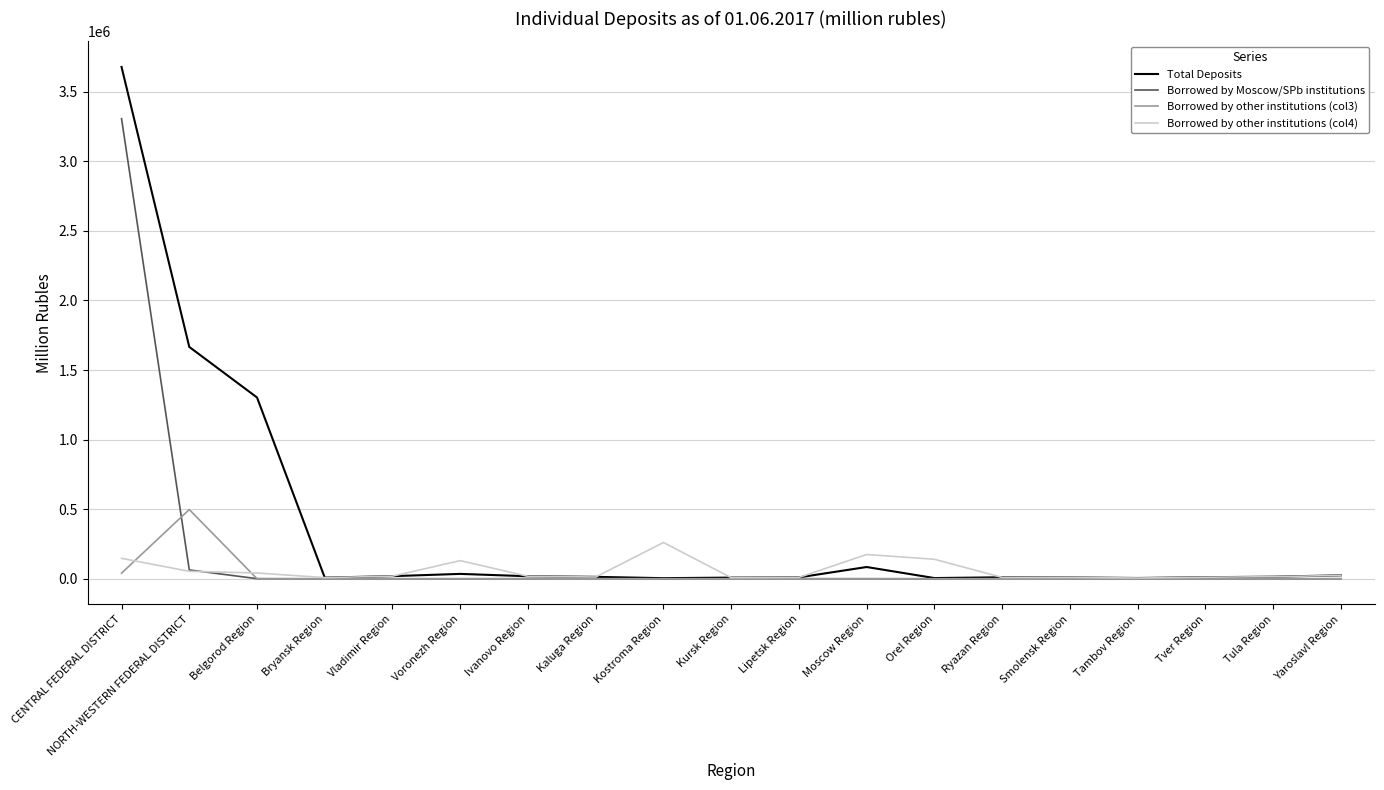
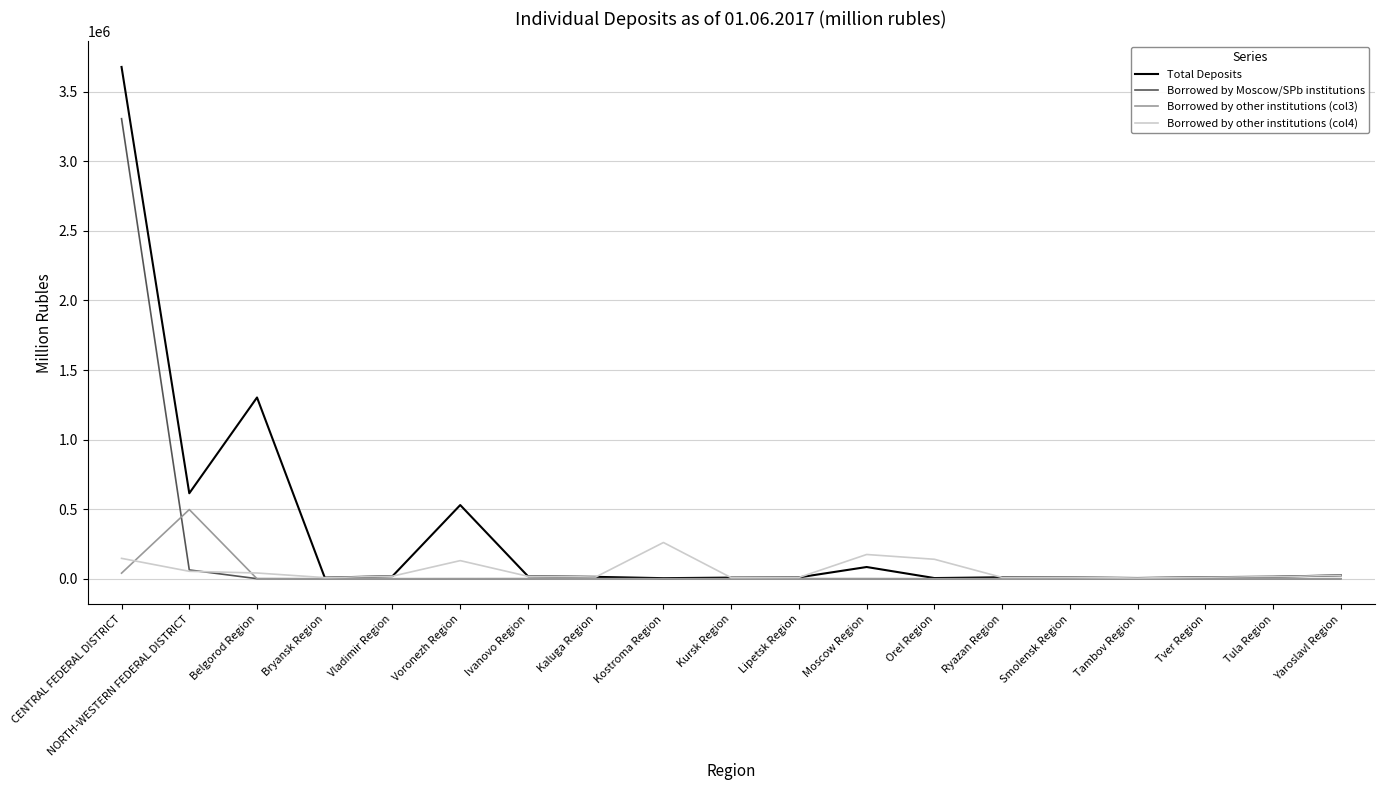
  {
    "Total Deposits": {
      "CENTRAL FEDERAL DISTRICT": 3680000,
-     "NORTH-WESTERN FEDERAL DISTRICT": 1670000,
+     "NORTH-WESTERN FEDERAL DISTRICT": 610000,
      "Belgorod Region": 1300000,
-     "Voronezh Region": 30000,
+     "Voronezh Region": 530000,
      "Moscow Region": 80000
    },
    "Borrowed by Moscow/SPb institutions": {
      "CENTRAL FEDERAL DISTRICT": 3310000
    },
    "Borrowed by other institutions (col3)": {
      "CENTRAL FEDERAL DISTRICT": 40000,
      "NORTH-WESTERN FEDERAL DISTRICT": 500000
    },
    "Borrowed by other institutions (col4)": {
      "CENTRAL FEDERAL DISTRICT": 150000,
      "Belgorod Region": 40000,
      "Voronezh Region": 130000,
      "Kostroma Region": 260000,
      "Moscow Region": 170000,
      "Orel Region": 140000
    }
  }
